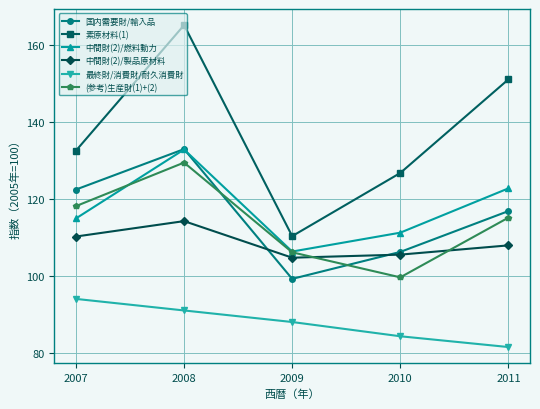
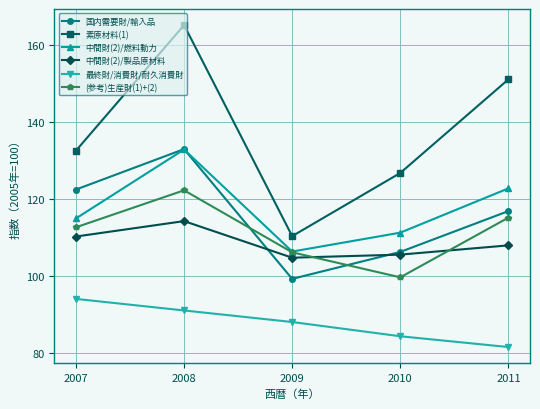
  {
    "(参考)生産財(1)+(2)": {
-     "2007": 118,
-     "2008": 130,
+     "2007": 113,
+     "2008": 122,
      "2010": 100,
      "2011": 115
    }
  }
